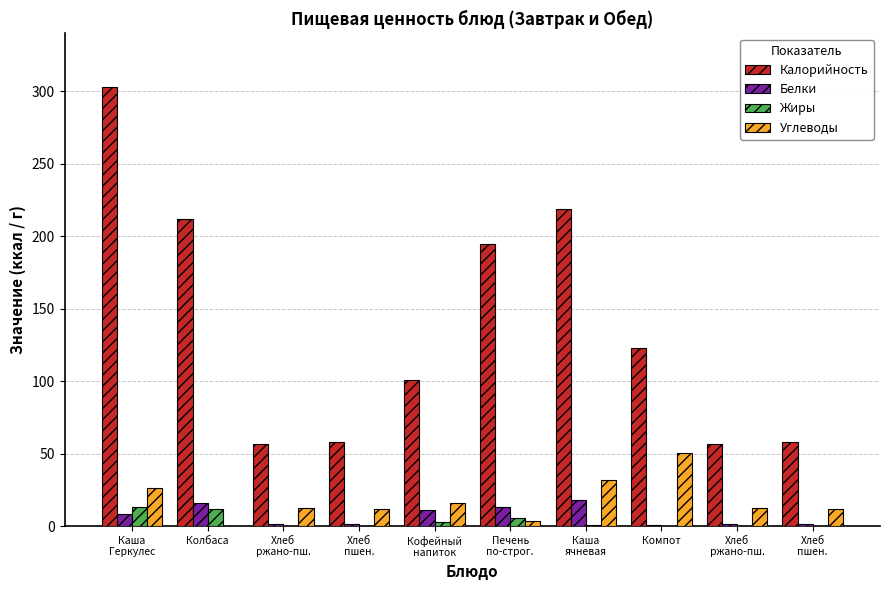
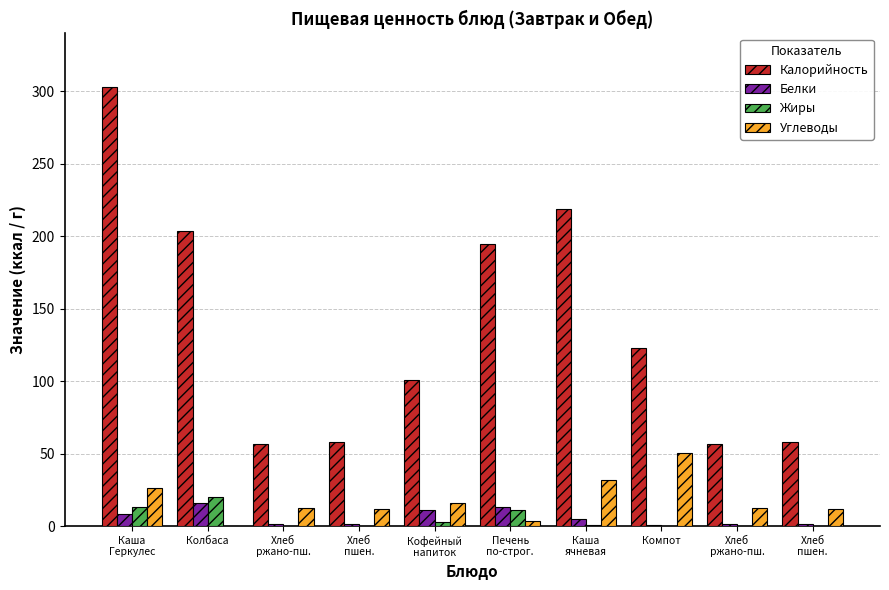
  {
    "Калорийность": {
      "Каша Геркулес": 303,
-     "Колбаса": 212,
+     "Колбаса": 204,
      "Кофейный напиток": 101,
      "Печень по-строг.": 195,
      "Каша ячневая": 219,
      "Компот": 123
    },
    "Белки": {
      "Каша Геркулес": 8,
      "Колбаса": 16,
      "Кофейный напиток": 11,
      "Печень по-строг.": 13,
-     "Каша ячневая": 18
+     "Каша ячневая": 5
    },
    "Жиры": {
      "Каша Геркулес": 13,
-     "Колбаса": 12,
+     "Колбаса": 20,
      "Кофейный напиток": 3,
-     "Печень по-строг.": 6
+     "Печень по-строг.": 11
    },
    "Углеводы": {
      "Каша Геркулес": 26,
      "Кофейный напиток": 16,
      "Печень по-строг.": 4,
      "Каша ячневая": 32,
      "Компот": 51
    }
  }
